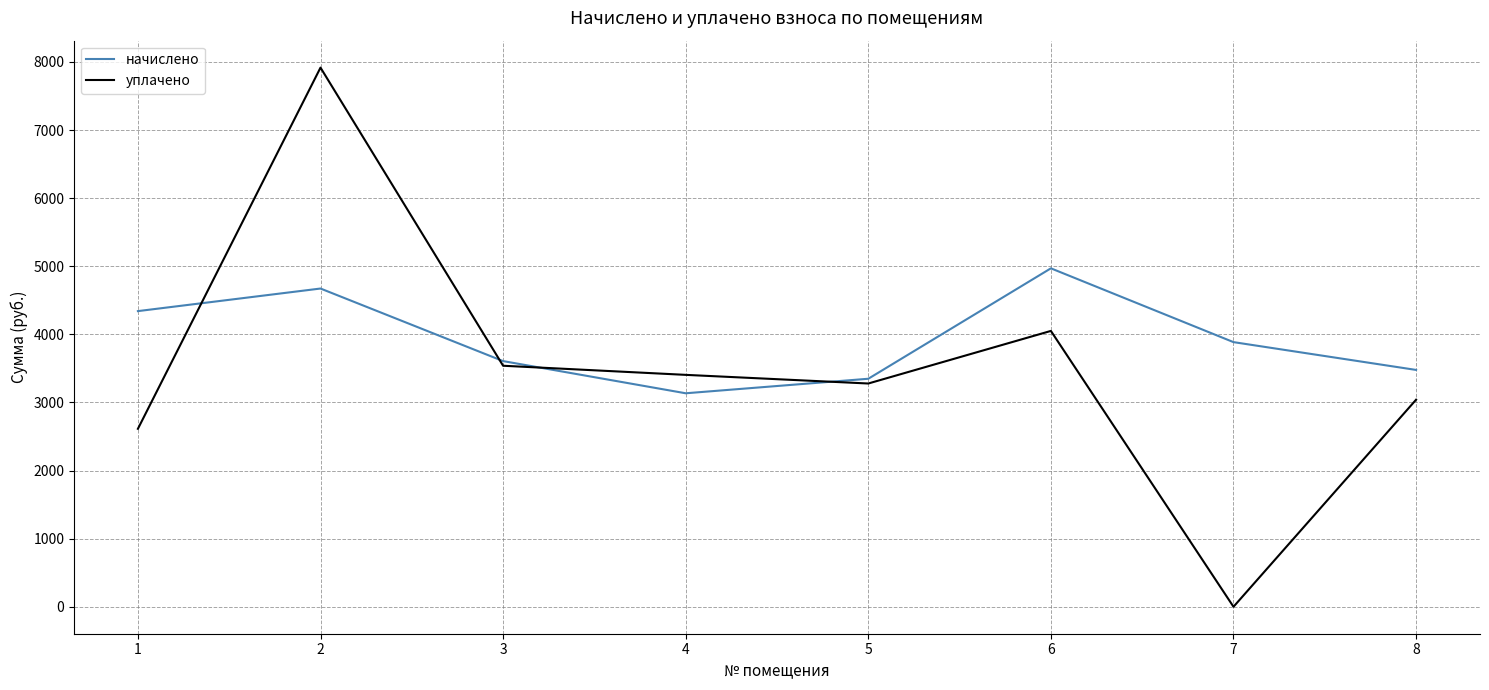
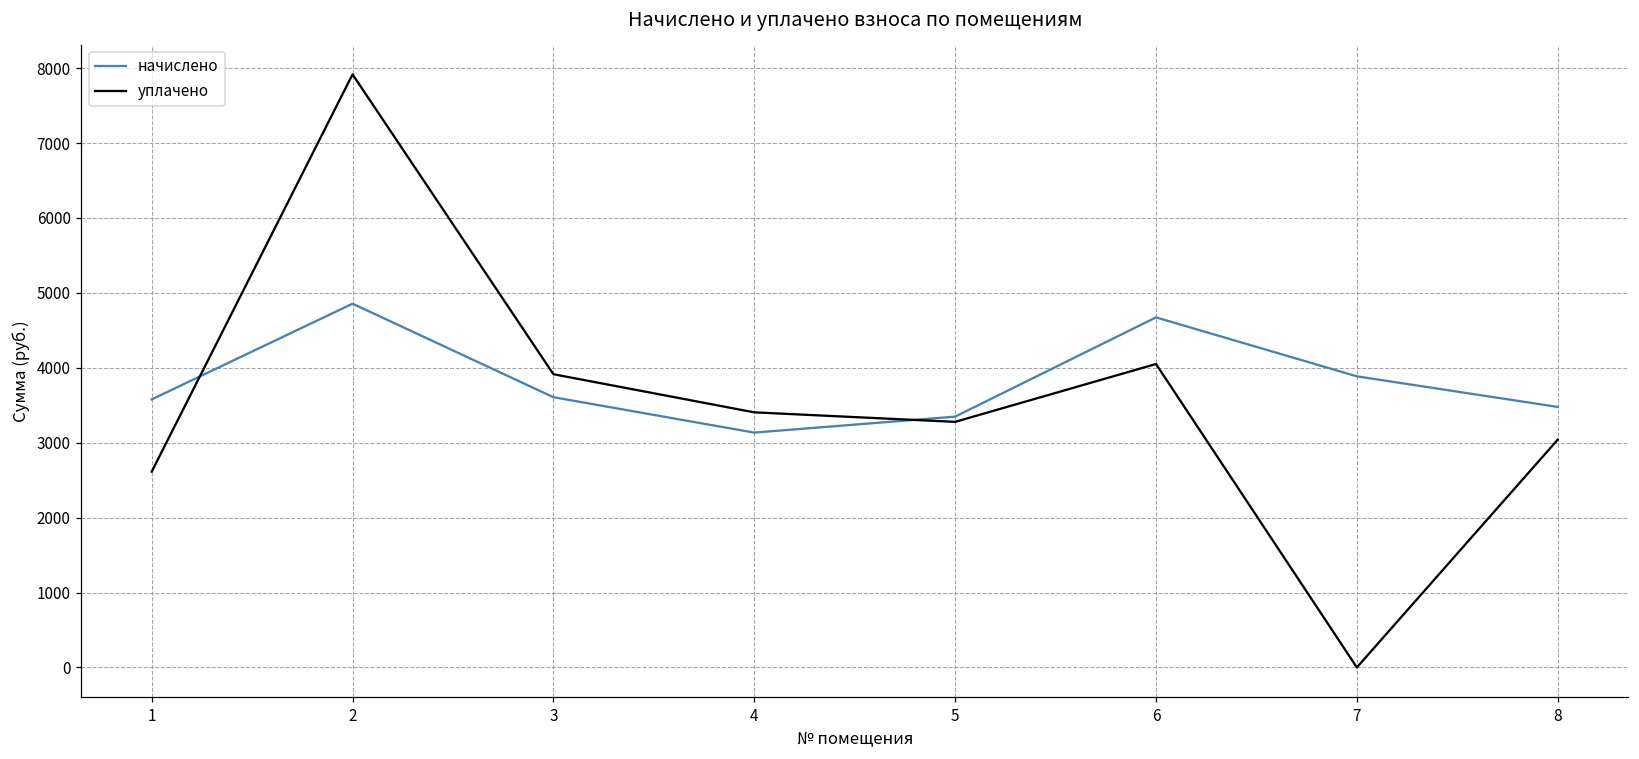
  {
    "начислено": {
-     "1": 4300,
-     "2": 4700,
+     "1": 3600,
+     "2": 4900,
      "3": 3600,
      "4": 3100,
      "5": 3300,
-     "6": 5000,
+     "6": 4700,
      "7": 3900,
      "8": 3500
    },
    "уплачено": {
      "1": 2600,
      "2": 7900,
-     "3": 3500,
+     "3": 3900,
      "4": 3400,
      "5": 3300,
      "6": 4100,
      "7": 0,
      "8": 3000
    }
  }
